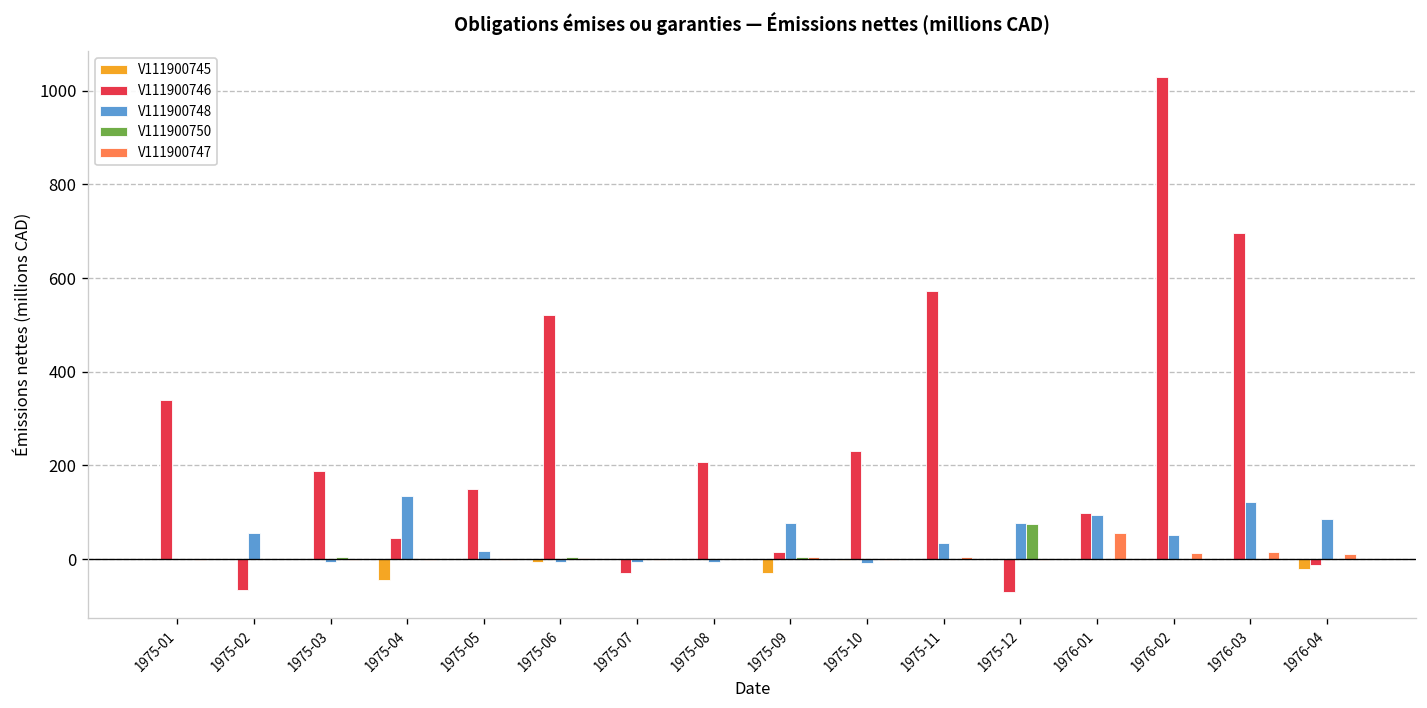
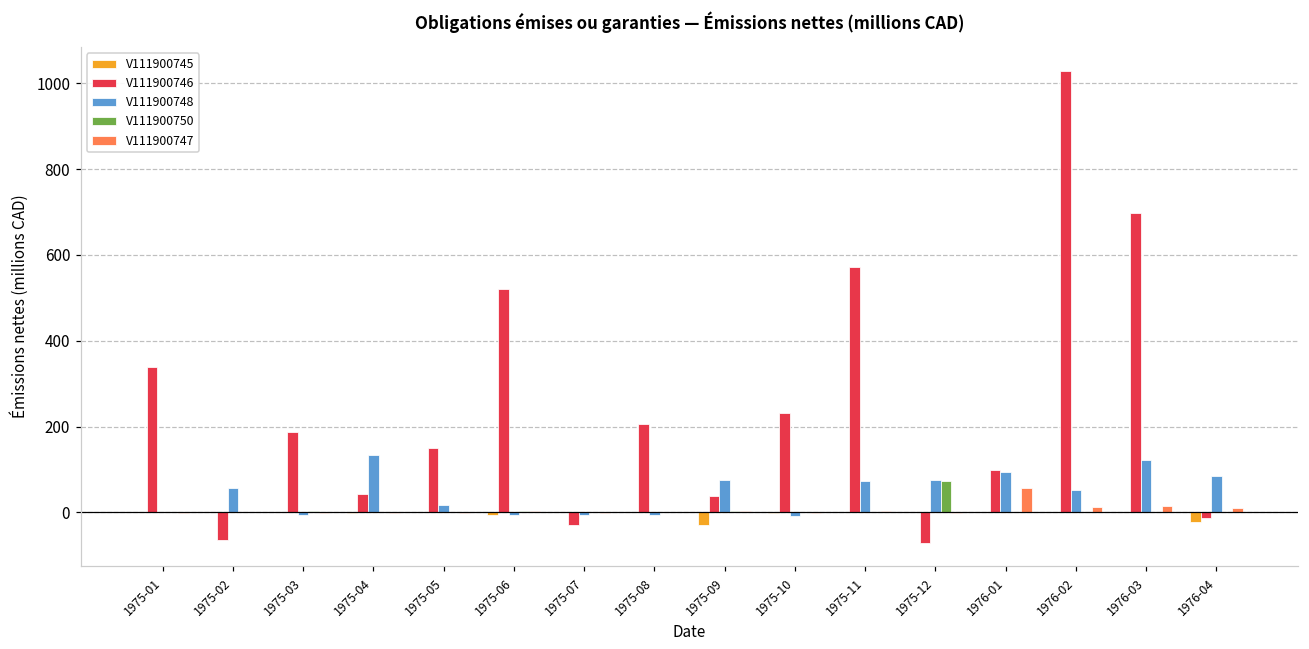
  {
    "V111900745": {
      "1975-01": 0,
      "1975-02": 0,
      "1975-03": 0,
-     "1975-04": -40,
+     "1975-04": 0,
      "1975-05": 0,
      "1975-07": 0,
      "1975-08": 0,
      "1975-09": -30,
      "1975-11": 0,
      "1975-12": 0,
      "1976-01": 0,
      "1976-02": 0,
      "1976-03": 0,
      "1976-04": -20
    },
    "V111900746": {
      "1975-01": 340,
      "1975-02": -70,
      "1975-03": 190,
      "1975-04": 40,
      "1975-05": 150,
      "1975-06": 520,
      "1975-07": -30,
      "1975-08": 210,
-     "1975-09": 20,
+     "1975-09": 40,
      "1975-10": 230,
      "1975-11": 570,
      "1975-12": -70,
      "1976-01": 100,
      "1976-02": 1030,
      "1976-03": 700,
      "1976-04": -10
    },
    "V111900748": {
      "1975-02": 60,
      "1975-04": 130,
      "1975-05": 20,
      "1975-09": 80,
      "1975-10": -10,
-     "1975-11": 30,
+     "1975-11": 70,
      "1975-12": 80,
      "1976-01": 90,
      "1976-02": 50,
      "1976-03": 120,
      "1976-04": 90
    },
    "V111900750": {
      "1975-01": 0,
      "1975-02": 0,
      "1975-04": 0,
      "1975-05": 0,
      "1975-07": 0,
      "1975-08": 0,
      "1975-10": 0,
      "1975-11": 0,
      "1975-12": 70,
      "1976-01": 0,
      "1976-02": 0,
      "1976-03": 0,
      "1976-04": 0
    },
    "V111900747": {
      "1975-02": 0,
      "1975-08": 0,
      "1976-01": 60,
      "1976-02": 10,
      "1976-03": 20,
      "1976-04": 10
    }
  }
